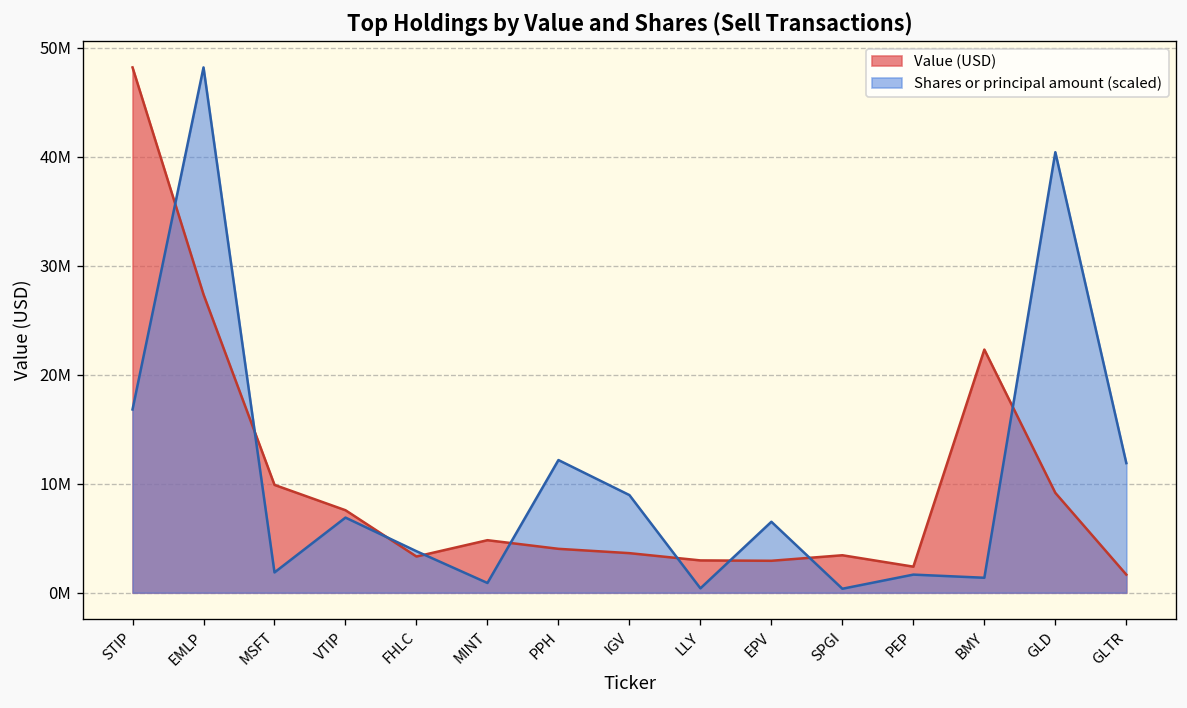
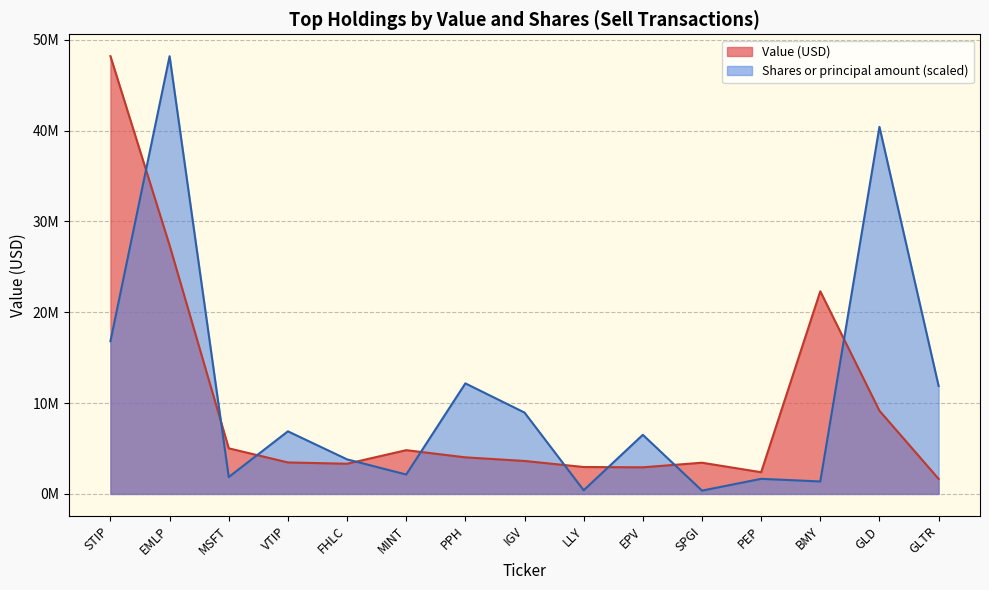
  {
    "Value (USD)": {
      "STIP": 48000000,
      "EMLP": 27000000,
-     "MSFT": 10000000,
-     "VTIP": 8000000,
+     "MSFT": 5000000,
+     "VTIP": 3000000,
      "FHLC": 3000000,
      "MINT": 5000000,
      "PPH": 4000000,
      "IGV": 4000000,
      "LLY": 3000000,
      "EPV": 3000000,
      "SPGI": 3000000,
      "PEP": 2000000,
      "BMY": 22000000,
      "GLD": 9000000,
      "GLTR": 2000000
    },
    "Shares or principal amount (scaled)": {
      "STIP": 17000000,
      "EMLP": 48000000,
      "MSFT": 2000000,
      "VTIP": 7000000,
      "FHLC": 4000000,
-     "MINT": 1000000,
+     "MINT": 2000000,
      "PPH": 12000000,
      "IGV": 9000000,
      "LLY": 0,
      "EPV": 7000000,
      "SPGI": 0,
      "PEP": 2000000,
      "BMY": 1000000,
      "GLD": 40000000,
      "GLTR": 12000000
    }
  }
